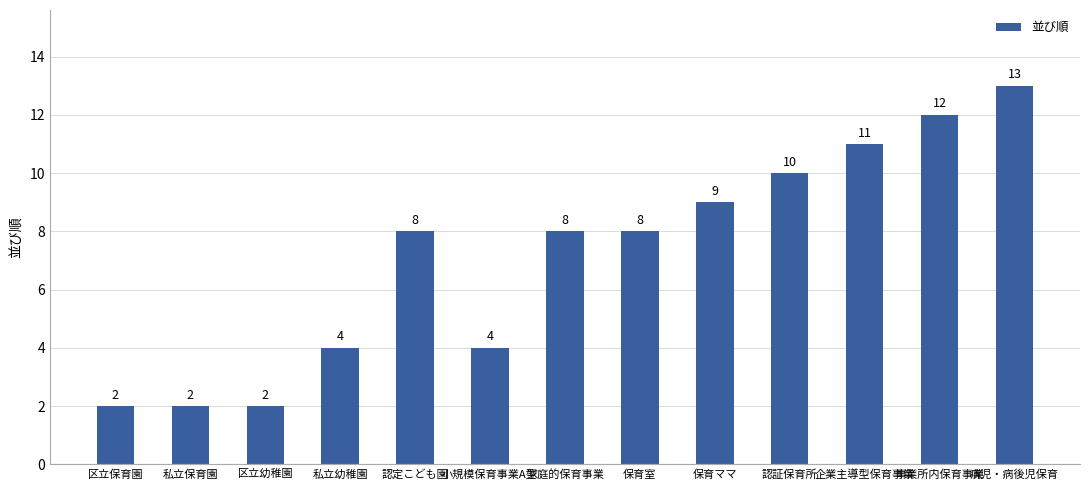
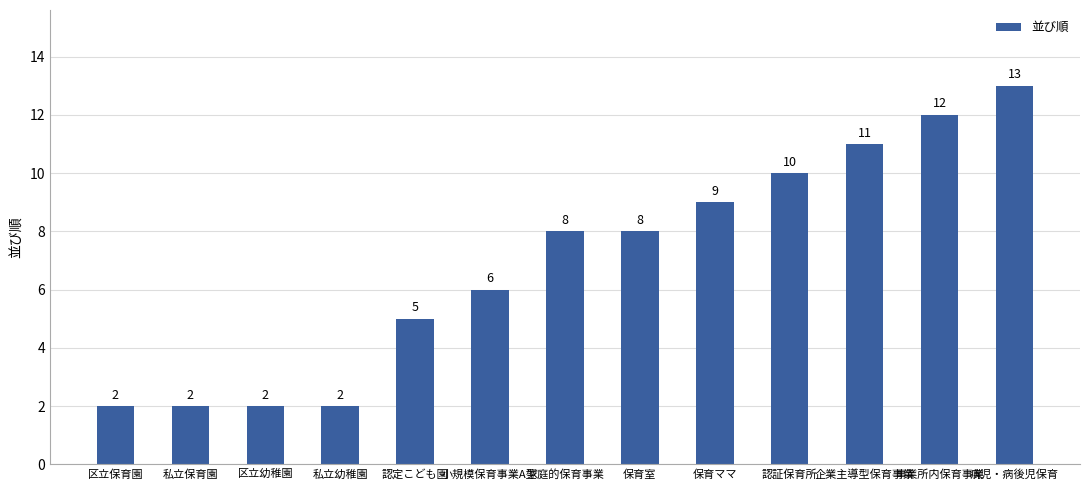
  {
    "区立保育園": 2,
    "私立保育園": 2,
    "区立幼稚園": 2,
-   "私立幼稚園": 4,
-   "認定こども園": 8,
-   "小規模保育事業A型": 4,
+   "私立幼稚園": 2,
+   "認定こども園": 5,
+   "小規模保育事業A型": 6,
    "家庭的保育事業": 8,
    "保育室": 8,
    "保育ママ": 9,
    "認証保育所": 10
  }
